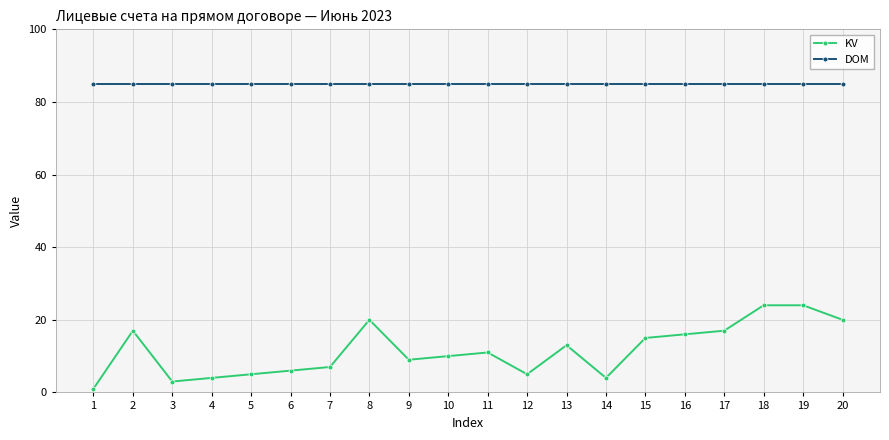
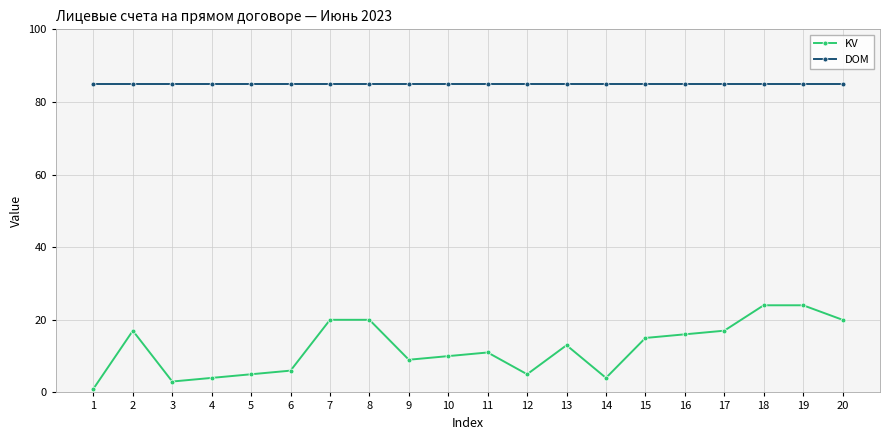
  {
    "KV": {
      "1": 1,
      "2": 17,
      "3": 3,
      "4": 4,
      "5": 5,
      "6": 6,
-     "7": 7,
+     "7": 20,
      "8": 20,
      "9": 9,
      "10": 10,
      "11": 11,
      "12": 5,
      "13": 13,
      "14": 4,
      "15": 15,
      "16": 16,
      "17": 17,
      "18": 24,
      "19": 24,
      "20": 20
    },
    "DOM": {
      "1": 85,
      "2": 85,
      "3": 85,
      "4": 85,
      "5": 85,
      "6": 85,
      "7": 85,
      "8": 85,
      "9": 85,
      "10": 85,
      "11": 85,
      "12": 85,
      "13": 85,
      "14": 85,
      "15": 85,
      "16": 85,
      "17": 85,
      "18": 85,
      "19": 85,
      "20": 85
    }
  }
